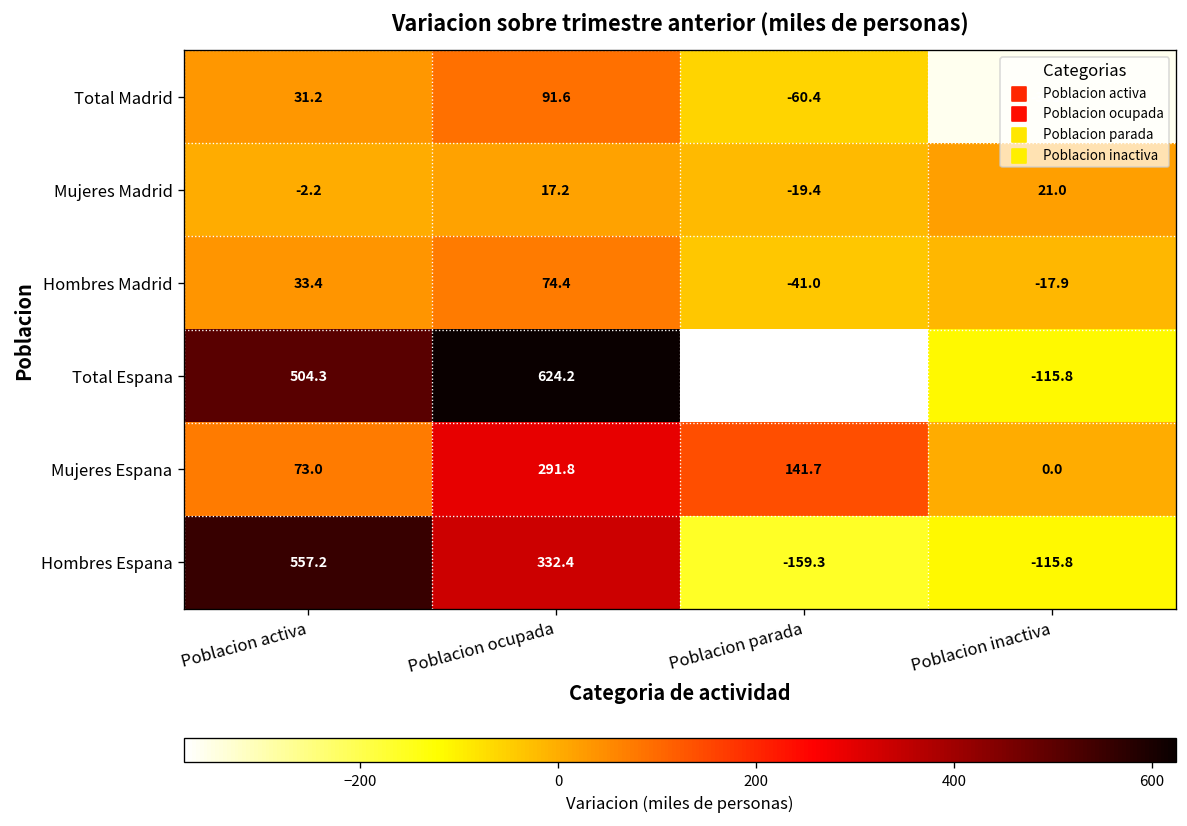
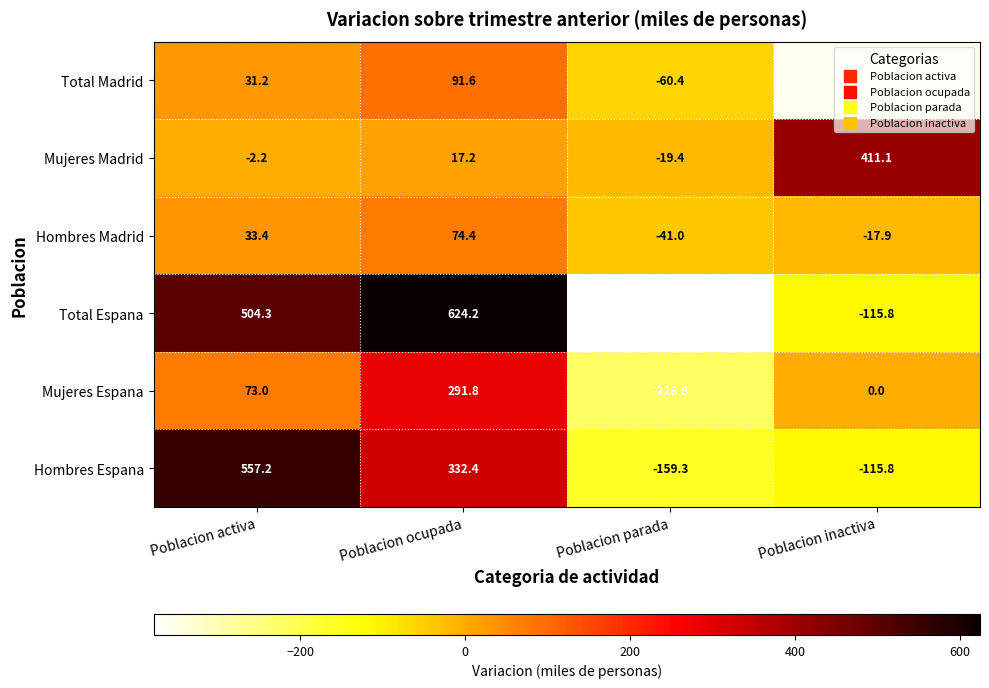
  {
    "Total Madrid": {
      "Poblacion activa": 31.2,
      "Poblacion ocupada": 91.6,
      "Poblacion parada": -60.4
    },
    "Mujeres Madrid": {
      "Poblacion activa": -2.2,
      "Poblacion ocupada": 17.2,
      "Poblacion parada": -19.4,
-     "Poblacion inactiva": 21.0
+     "Poblacion inactiva": 411.1
    },
    "Hombres Madrid": {
      "Poblacion activa": 33.4,
      "Poblacion ocupada": 74.4,
      "Poblacion parada": -41.0,
      "Poblacion inactiva": -17.9
    },
    "Total Espana": {
      "Poblacion activa": 504.3,
      "Poblacion ocupada": 624.2,
      "Poblacion inactiva": -115.8
    },
    "Mujeres Espana": {
      "Poblacion activa": 73.0,
      "Poblacion ocupada": 291.8,
-     "Poblacion parada": 141.7,
+     "Poblacion parada": -218.8,
      "Poblacion inactiva": 0.0
    },
    "Hombres Espana": {
      "Poblacion activa": 557.2,
      "Poblacion ocupada": 332.4,
      "Poblacion parada": -159.3,
      "Poblacion inactiva": -115.8
    }
  }
